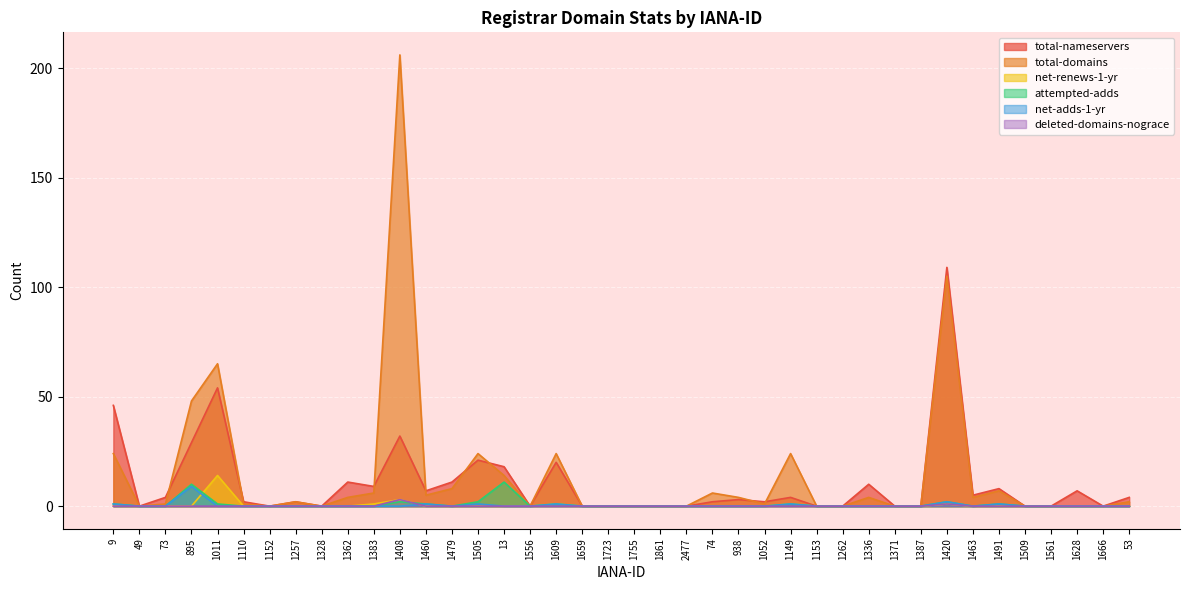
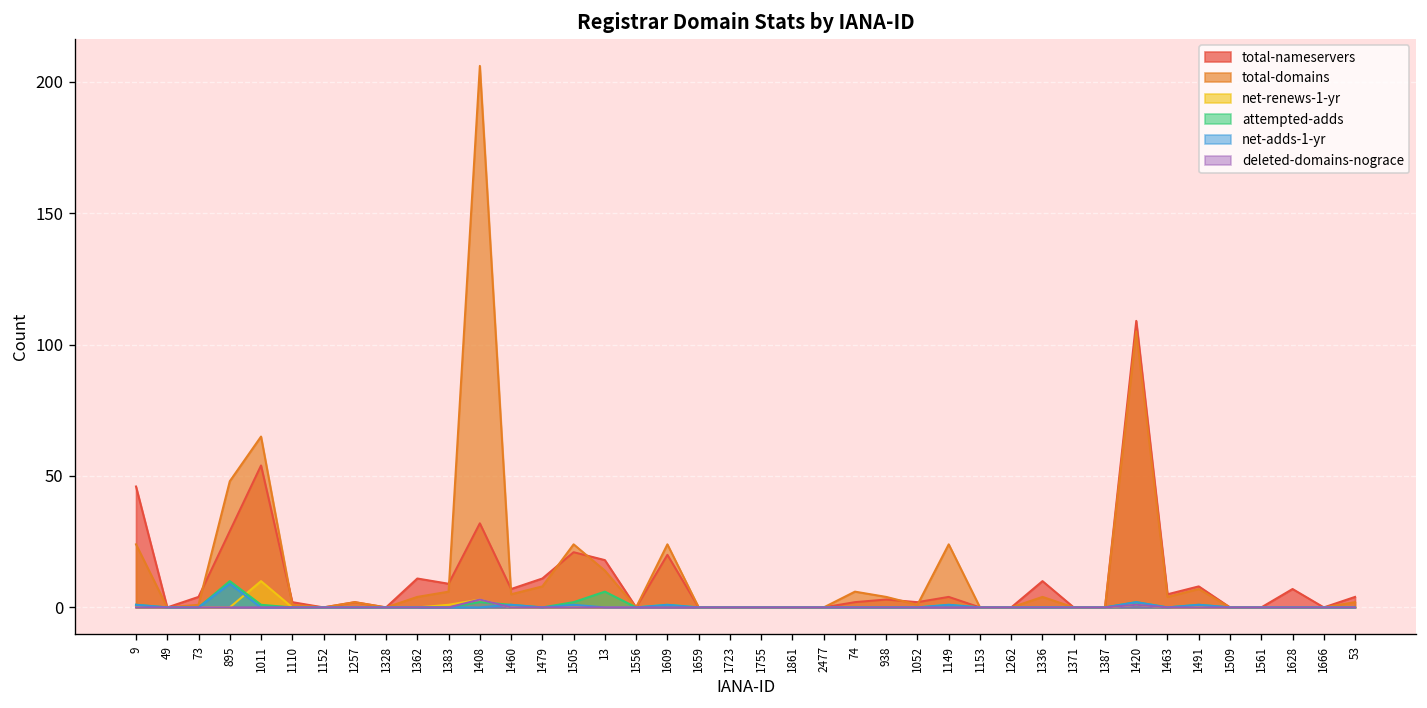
  {
    "net-renews-1-yr": {
-     "1011": 14
+     "1011": 10
    },
    "attempted-adds": {
-     "13": 11
+     "13": 6
    },
    "net-adds-1-yr": {
      "1408": 0
    }
  }
